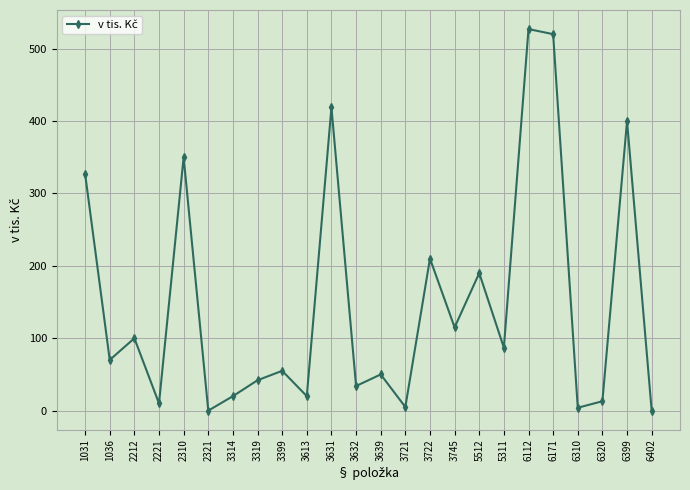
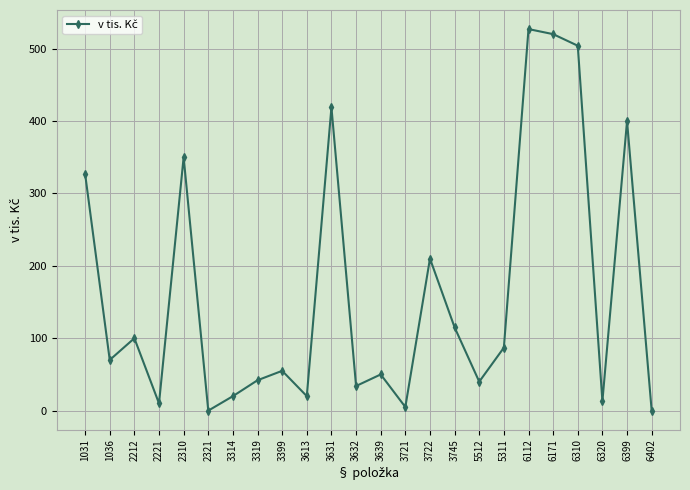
  {
    "1031": 330,
    "1036": 70,
    "2212": 100,
    "2221": 10,
    "2310": 350,
    "2321": 0,
    "3314": 20,
    "3319": 40,
    "3399": 60,
    "3613": 20,
    "3631": 420,
    "3632": 30,
    "3639": 50,
    "3721": 10,
    "3722": 210,
    "3745": 120,
-   "5512": 190,
+   "5512": 40,
    "5311": 90,
    "6112": 530,
    "6171": 520,
-   "6310": 0,
+   "6310": 500,
    "6320": 10,
    "6399": 400,
    "6402": 0
  }
